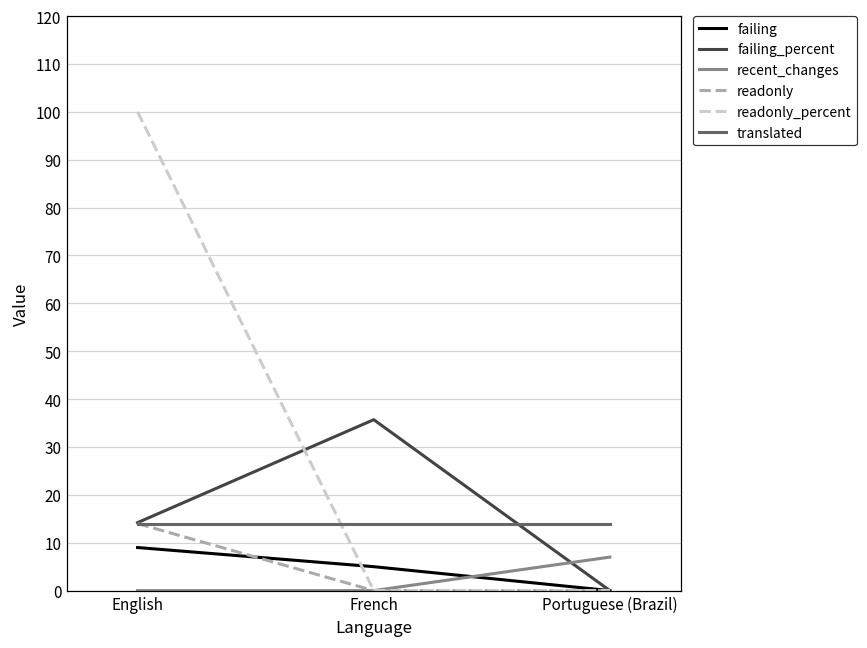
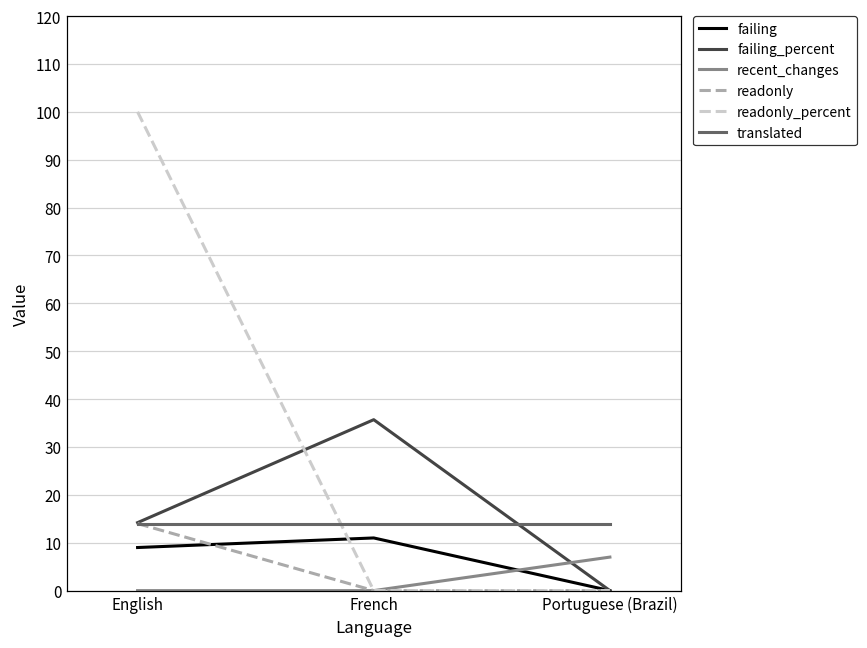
  {
    "failing": {
      "English": 9,
-     "French": 5
+     "French": 11
    }
  }
